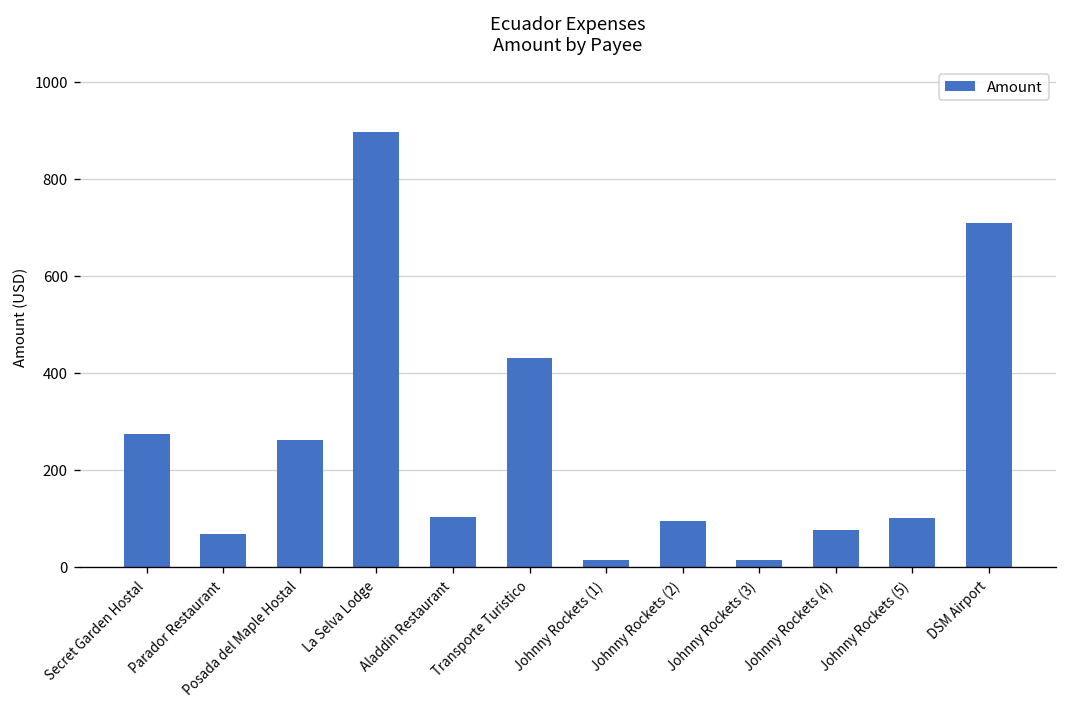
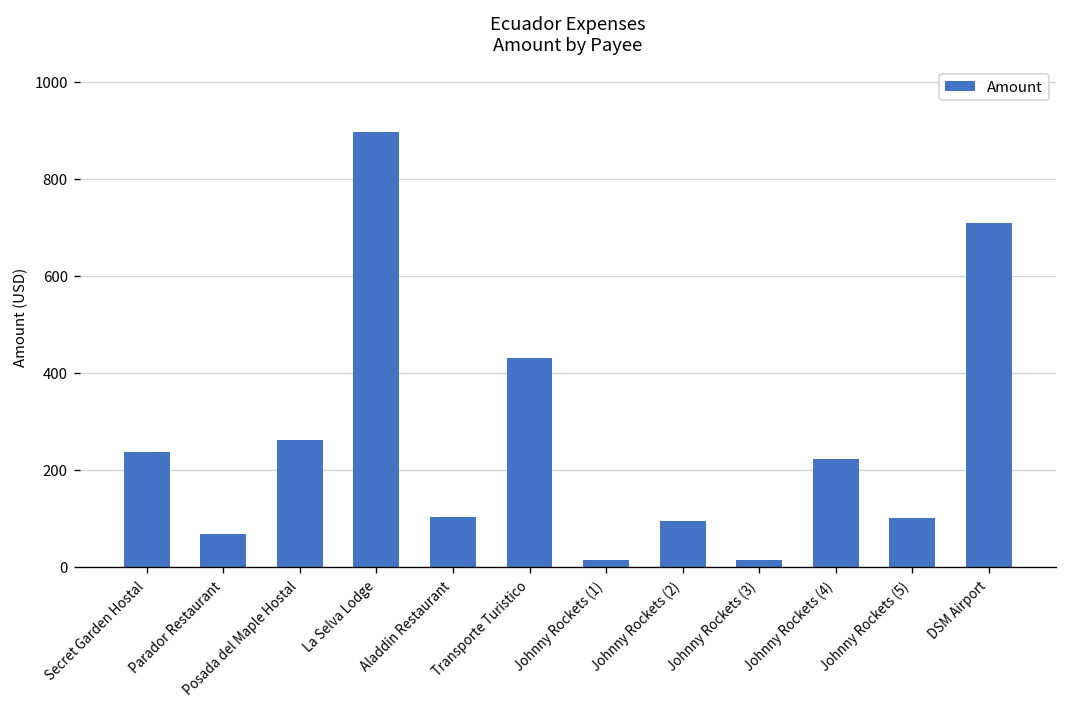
  {
-   "Secret Garden Hostal": 270,
+   "Secret Garden Hostal": 240,
    "Parador Restaurant": 70,
    "Posada del Maple Hostal": 260,
    "La Selva Lodge": 900,
    "Aladdin Restaurant": 100,
    "Transporte Turistico": 430,
    "Johnny Rockets (1)": 10,
    "Johnny Rockets (2)": 90,
    "Johnny Rockets (3)": 10,
-   "Johnny Rockets (4)": 80,
+   "Johnny Rockets (4)": 220,
    "Johnny Rockets (5)": 100,
    "DSM Airport": 710
  }
